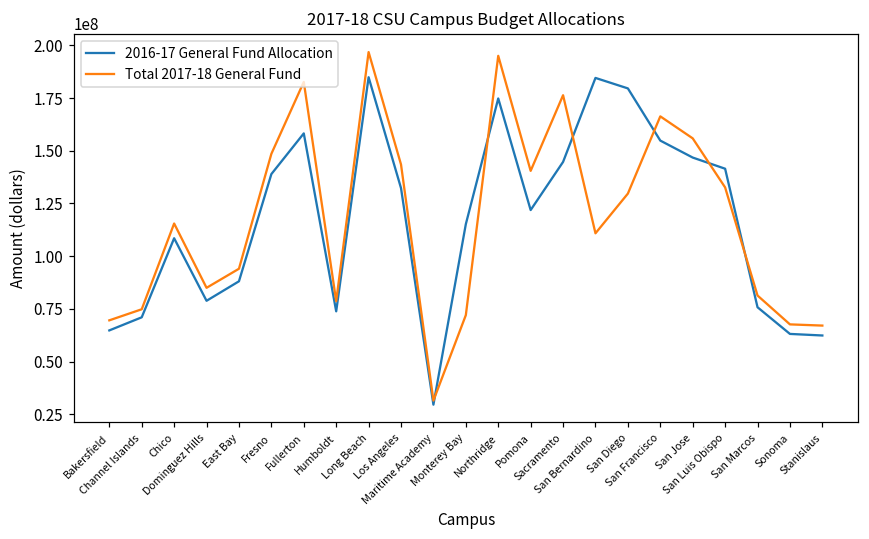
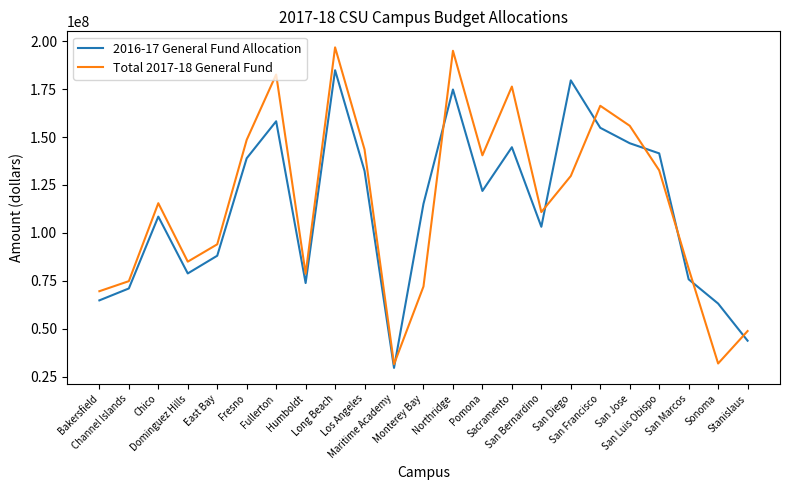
  {
    "2016-17 General Fund Allocation": {
      "Bakersfield": 65000000,
      "Channel Islands": 71000000,
      "Chico": 108000000,
      "Dominguez Hills": 79000000,
      "East Bay": 88000000,
      "Fresno": 139000000,
      "Fullerton": 158000000,
      "Humboldt": 74000000,
      "Long Beach": 185000000,
      "Los Angeles": 132000000,
      "Maritime Academy": 30000000,
      "Monterey Bay": 115000000,
      "Northridge": 175000000,
      "Pomona": 122000000,
      "Sacramento": 145000000,
-     "San Bernardino": 185000000,
+     "San Bernardino": 103000000,
      "San Diego": 180000000,
      "San Francisco": 155000000,
      "San Jose": 147000000,
      "San Luis Obispo": 141000000,
      "San Marcos": 76000000,
      "Sonoma": 63000000,
-     "Stanislaus": 62000000
+     "Stanislaus": 44000000
    },
    "Total 2017-18 General Fund": {
      "Bakersfield": 70000000,
      "Channel Islands": 75000000,
      "Chico": 115000000,
      "Dominguez Hills": 85000000,
      "East Bay": 94000000,
      "Fresno": 149000000,
      "Humboldt": 79000000,
      "Long Beach": 197000000,
      "Los Angeles": 143000000,
      "Maritime Academy": 32000000,
      "Monterey Bay": 72000000,
      "Northridge": 195000000,
      "Pomona": 140000000,
      "Sacramento": 176000000,
      "San Bernardino": 111000000,
      "San Diego": 130000000,
      "San Francisco": 166000000,
      "San Jose": 156000000,
      "San Luis Obispo": 133000000,
      "San Marcos": 81000000,
-     "Sonoma": 68000000,
-     "Stanislaus": 67000000
+     "Sonoma": 32000000,
+     "Stanislaus": 49000000
    }
  }
